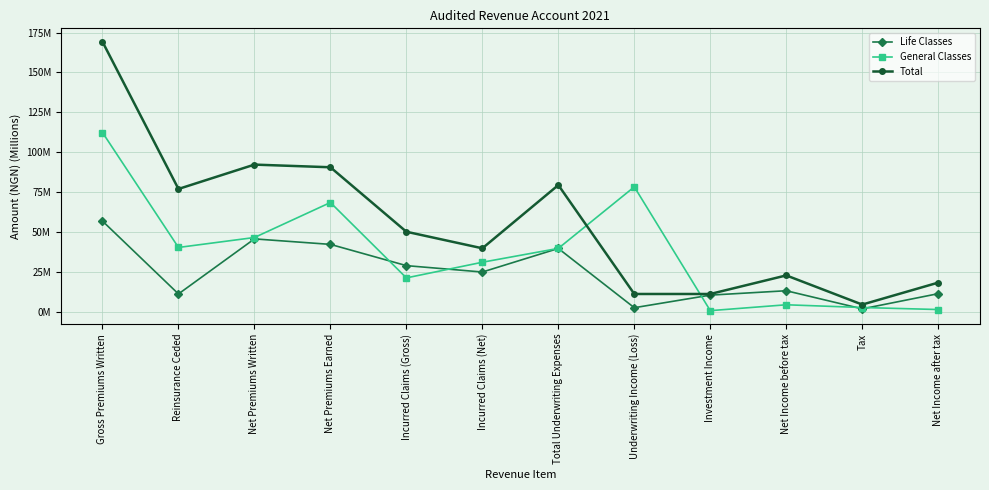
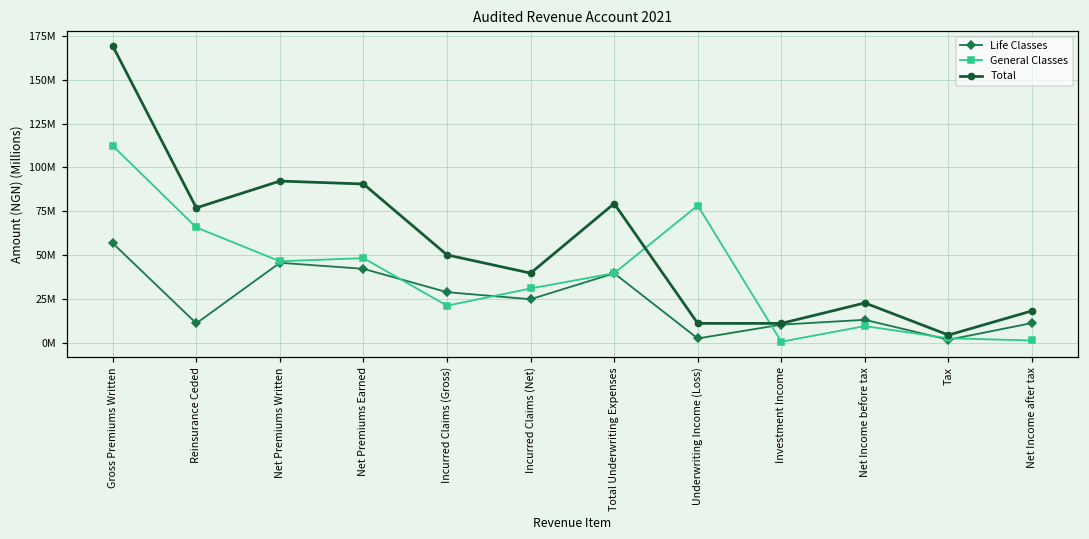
  {
    "General Classes": {
      "Gross Premiums Written": 112000000,
-     "Reinsurance Ceded": 40000000,
-     "Net Premiums Earned": 68000000,
+     "Reinsurance Ceded": 66000000,
+     "Net Premiums Earned": 48000000,
      "Incurred Claims (Gross)": 21000000,
      "Incurred Claims (Net)": 31000000,
      "Underwriting Income (Loss)": 78000000,
      "Investment Income": 1000000,
-     "Net Income before tax": 4000000,
+     "Net Income before tax": 10000000,
      "Net Income after tax": 1000000
    }
  }
